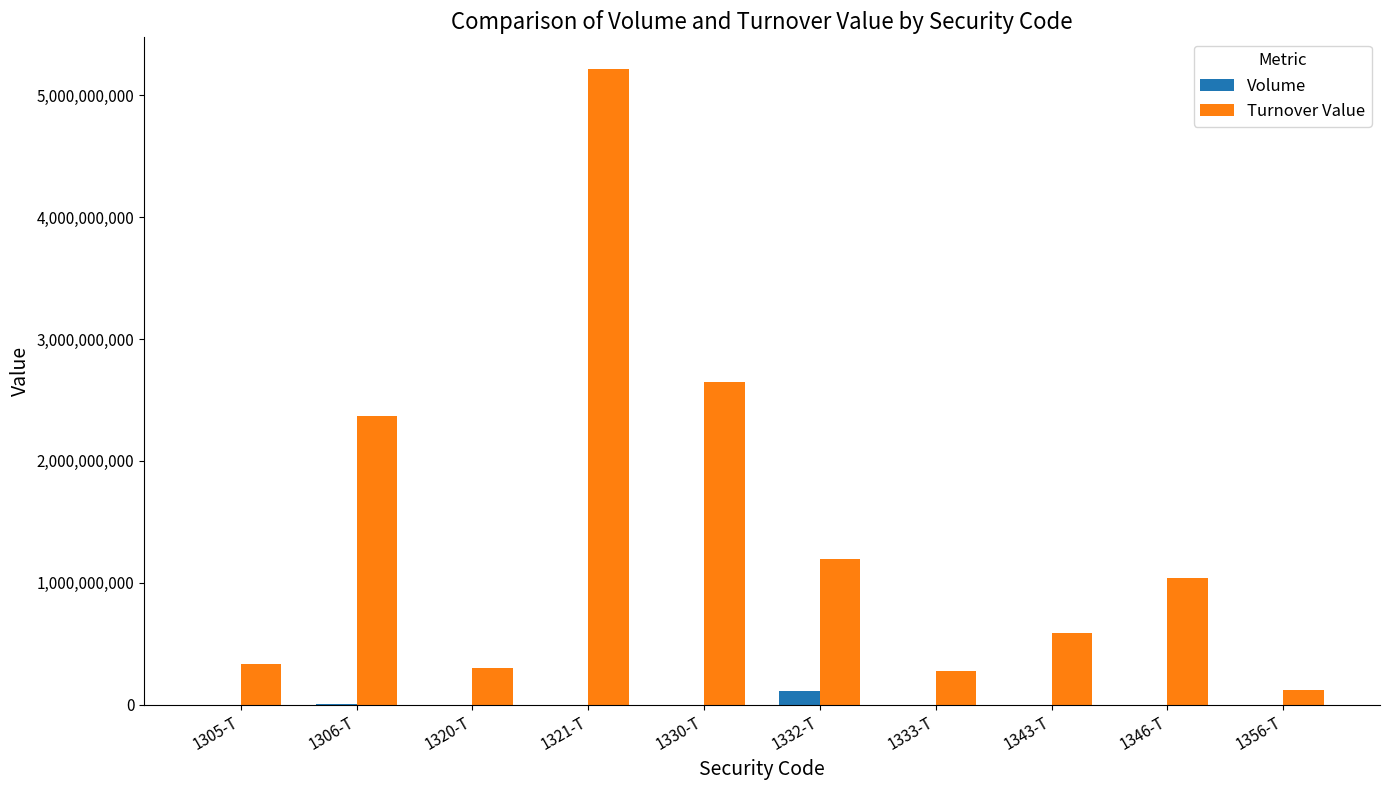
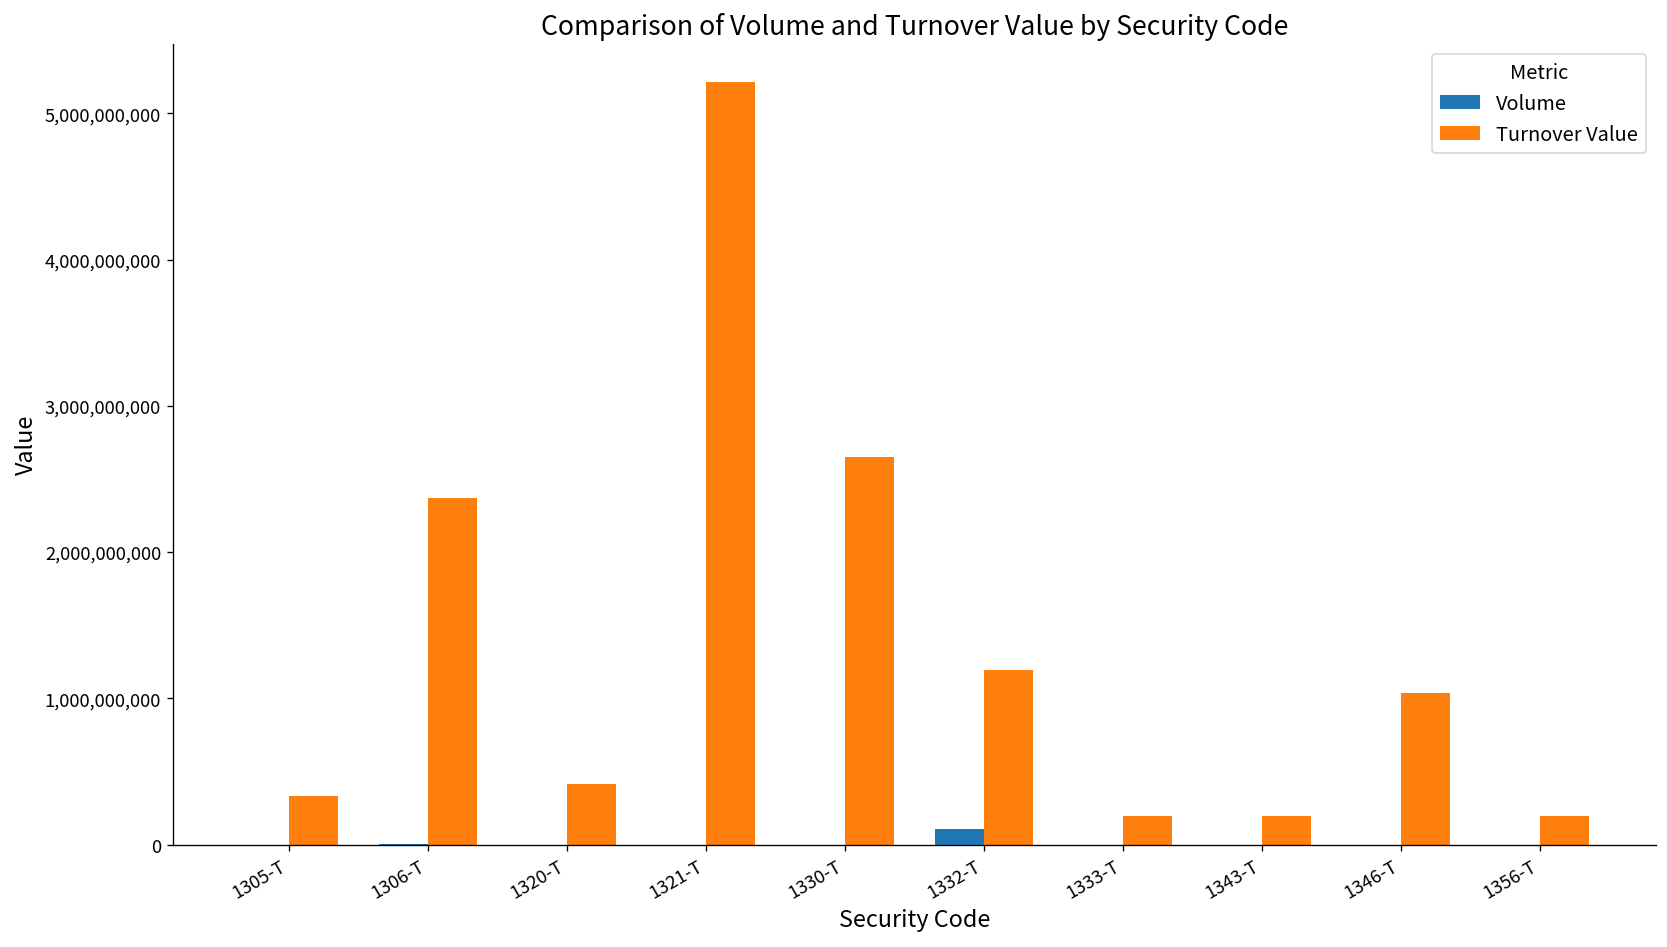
  {
    "Volume": {
      "1332-T": "110,000,000"
    },
    "Turnover Value": {
      "1305-T": "330,000,000",
      "1306-T": "2,370,000,000",
-     "1320-T": "300,000,000",
+     "1320-T": "420,000,000",
      "1321-T": "5,210,000,000",
      "1330-T": "2,650,000,000",
      "1332-T": "1,190,000,000",
-     "1333-T": "280,000,000",
-     "1343-T": "590,000,000",
+     "1333-T": "190,000,000",
+     "1343-T": "190,000,000",
      "1346-T": "1,040,000,000",
-     "1356-T": "120,000,000"
+     "1356-T": "200,000,000"
    }
  }
